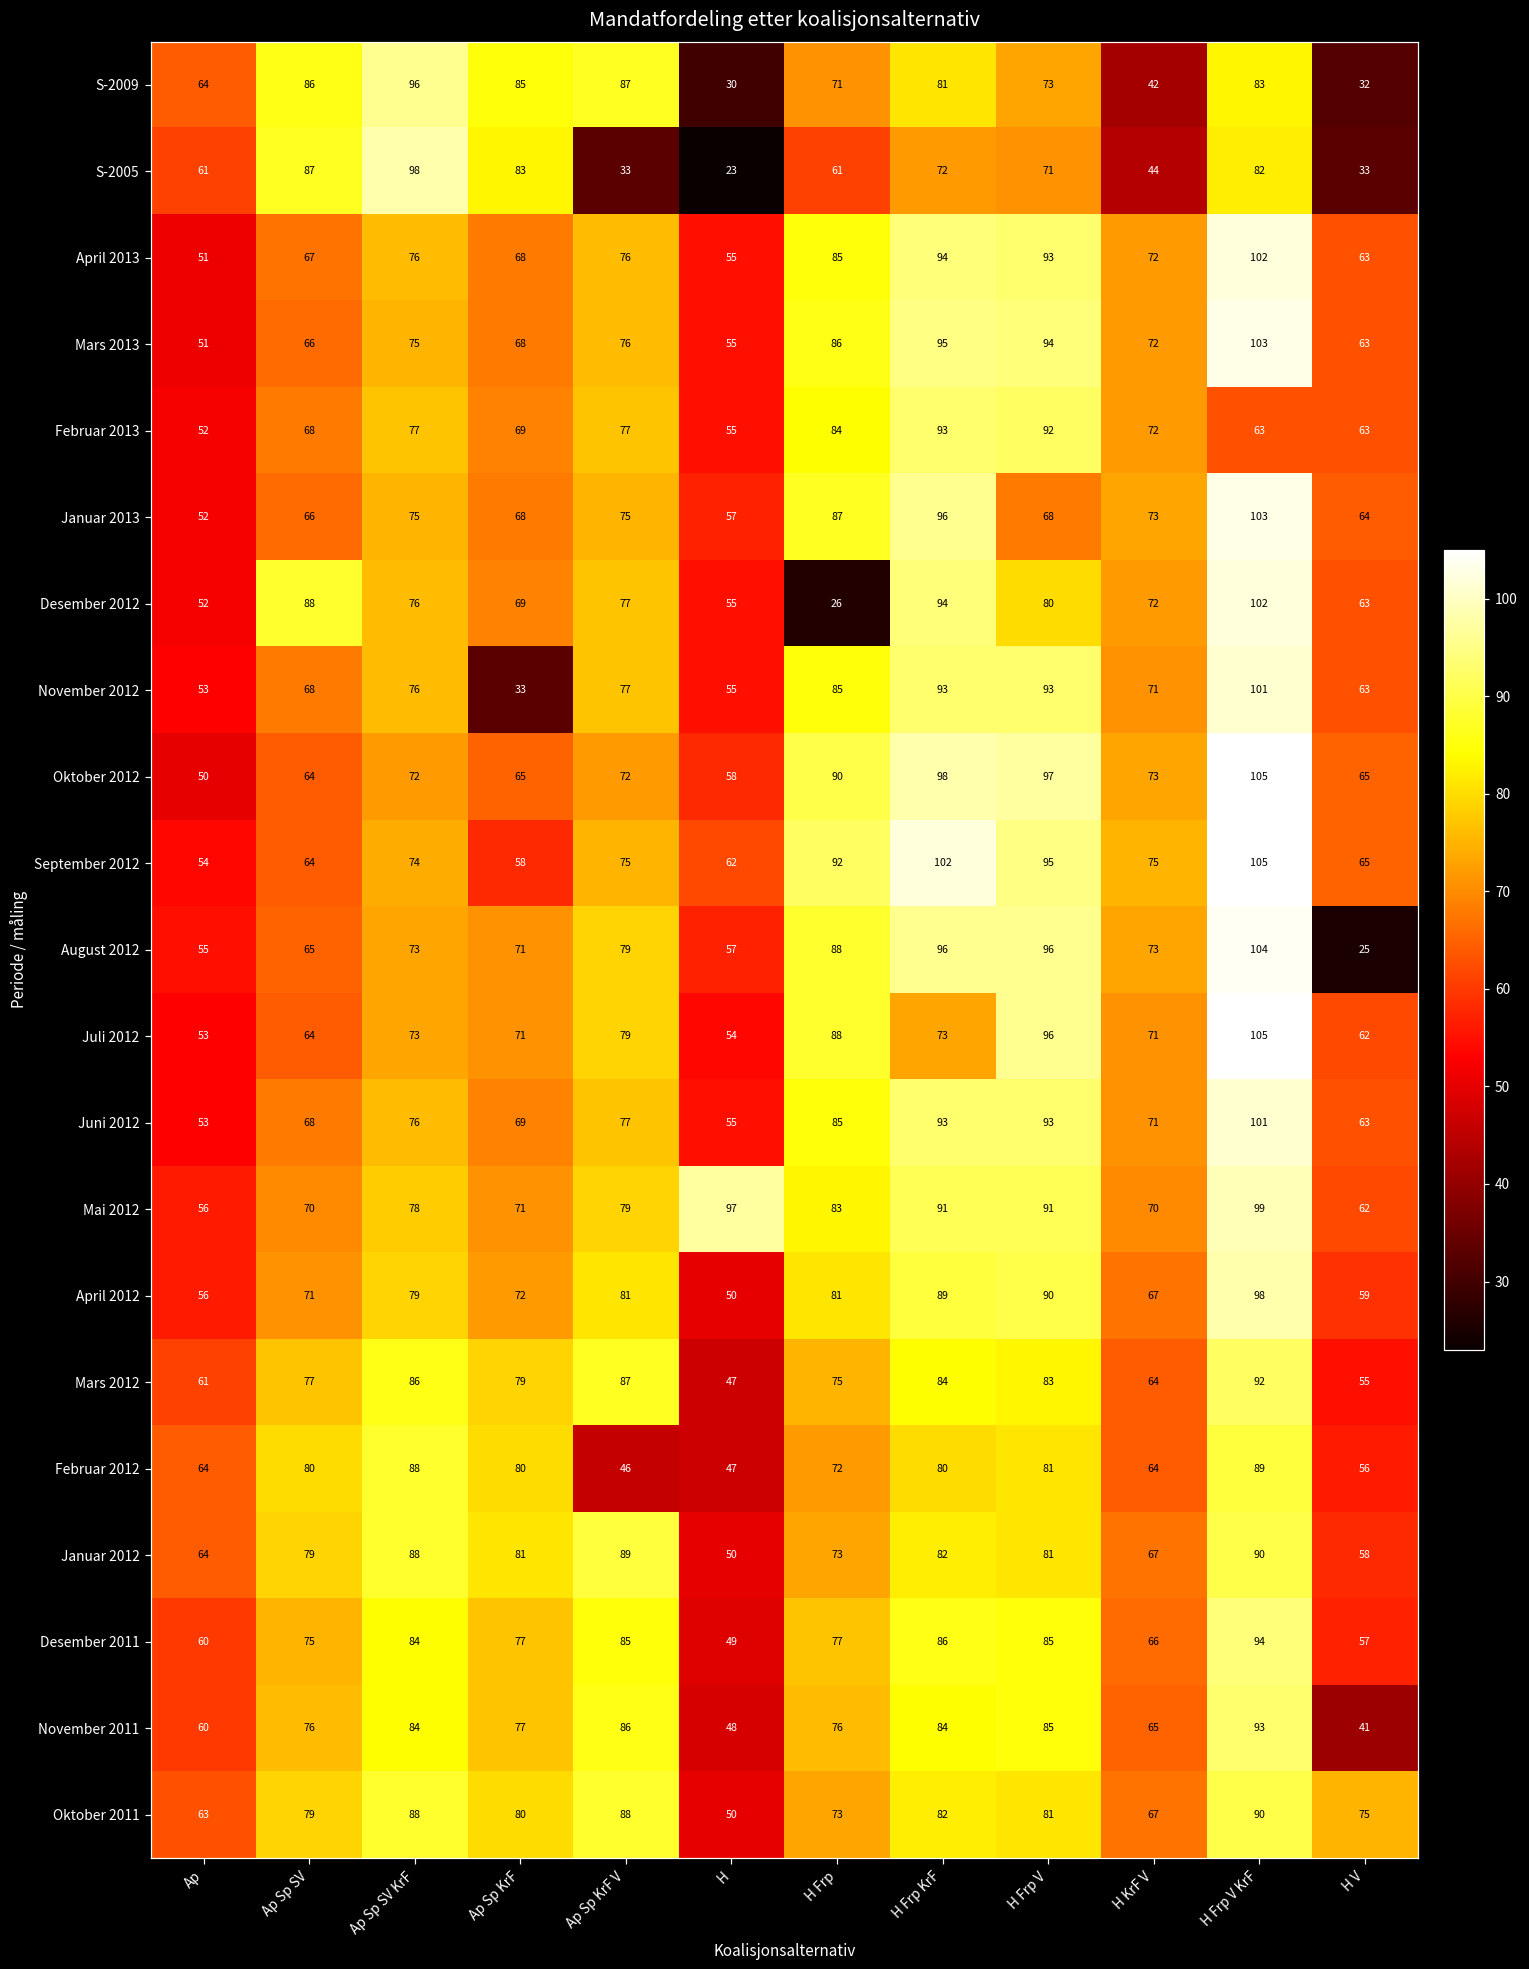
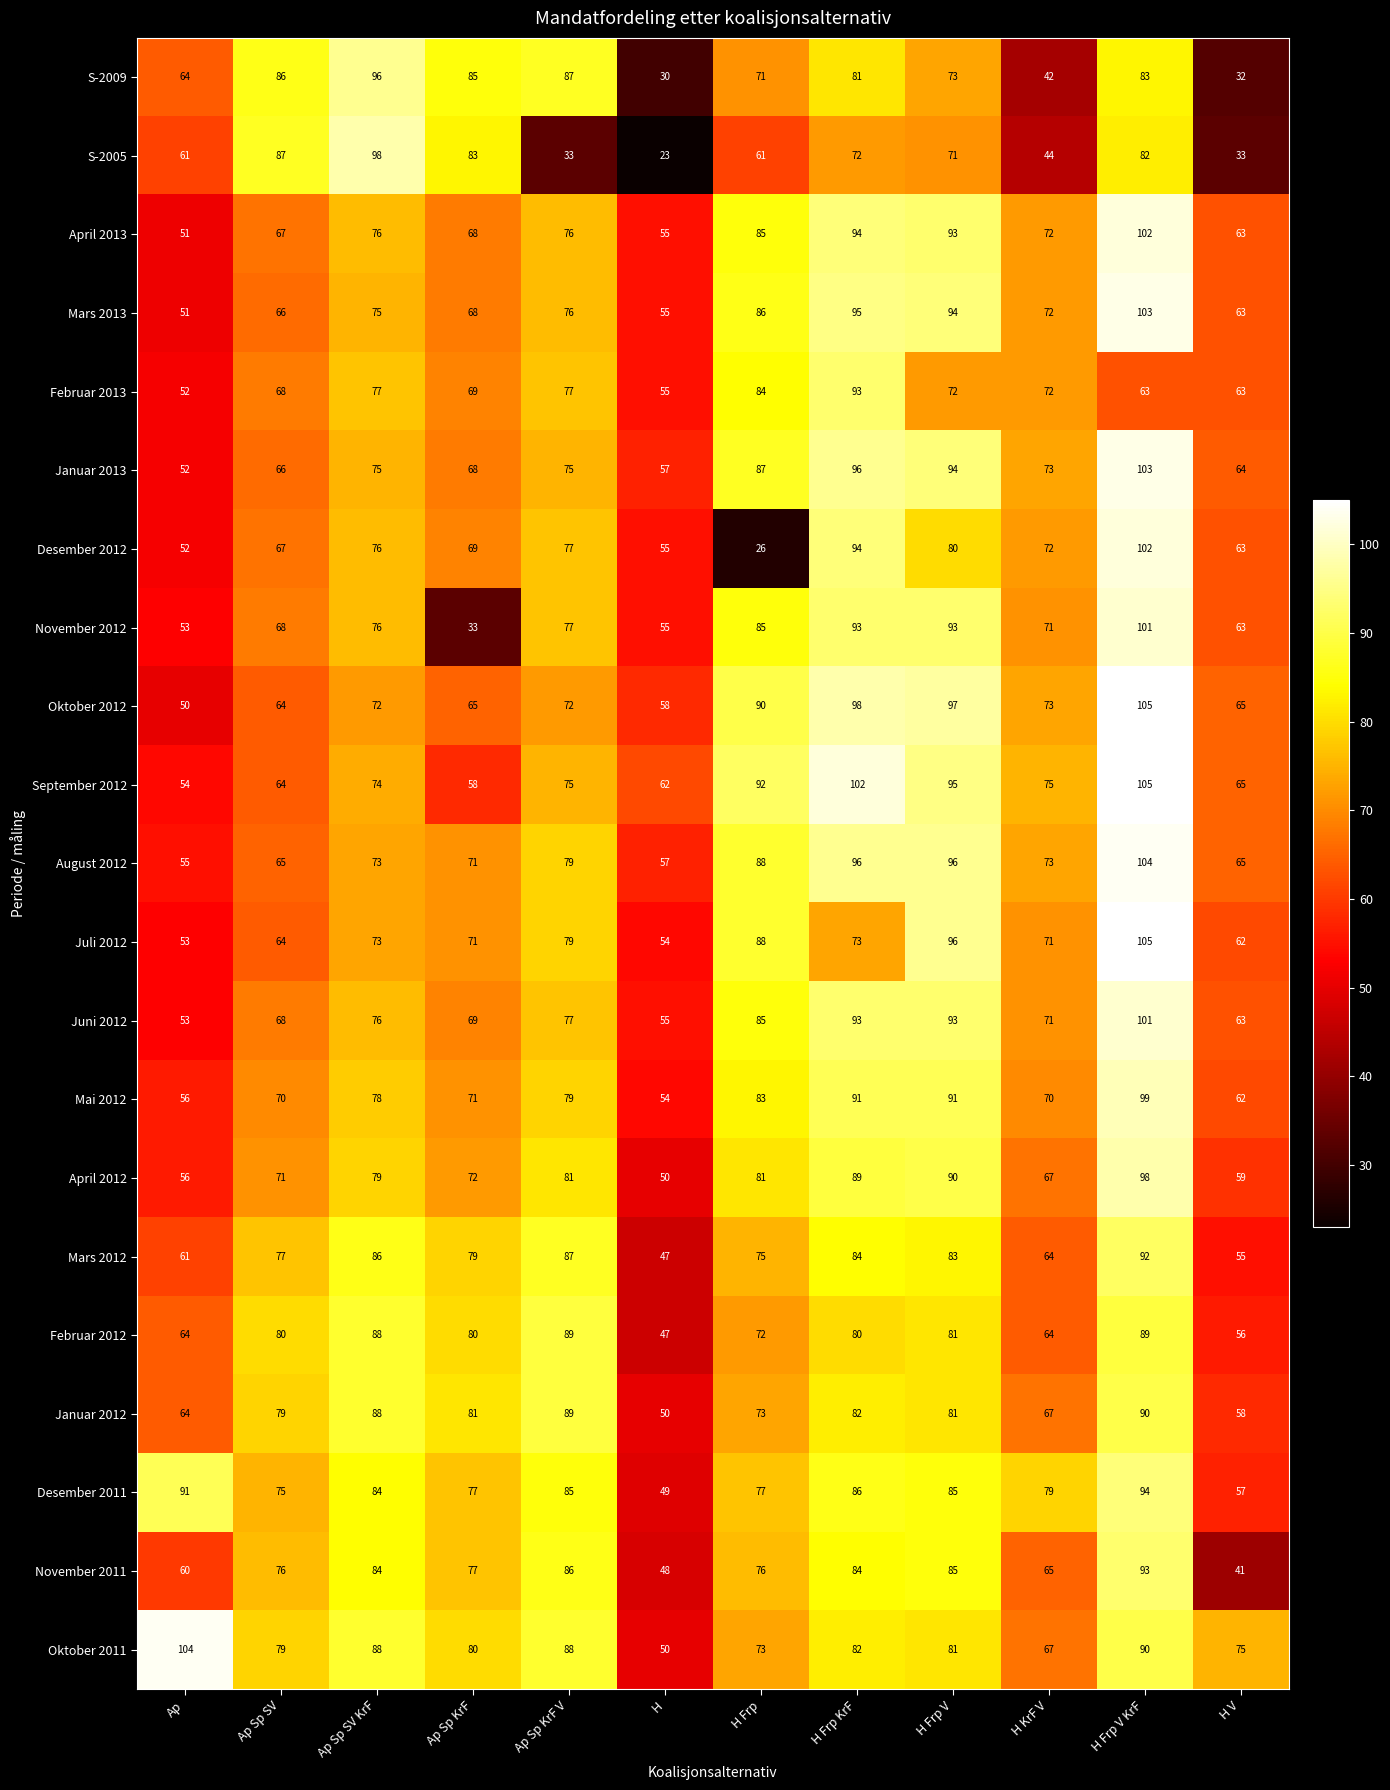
  {
    "Februar 2013": {
      "Ap": 52,
      "Ap Sp SV": 68,
      "Ap Sp SV KrF": 77,
      "Ap Sp KrF": 69,
      "Ap Sp KrF V": 77,
      "H": 55,
      "H Frp": 84,
      "H Frp KrF": 93,
-     "H Frp V": 92,
+     "H Frp V": 72,
      "H KrF V": 72,
      "H Frp V KrF": 63,
      "H V": 63
    },
    "Januar 2013": {
      "Ap": 52,
      "Ap Sp SV": 66,
      "Ap Sp SV KrF": 75,
      "Ap Sp KrF": 68,
      "Ap Sp KrF V": 75,
      "H": 57,
      "H Frp": 87,
      "H Frp KrF": 96,
-     "H Frp V": 68,
+     "H Frp V": 94,
      "H KrF V": 73,
      "H Frp V KrF": 103,
      "H V": 64
    },
    "Desember 2012": {
      "Ap": 52,
-     "Ap Sp SV": 88,
+     "Ap Sp SV": 67,
      "Ap Sp SV KrF": 76,
      "Ap Sp KrF": 69,
      "Ap Sp KrF V": 77,
      "H": 55,
      "H Frp": 26,
      "H Frp KrF": 94,
      "H Frp V": 80,
      "H KrF V": 72,
      "H Frp V KrF": 102,
      "H V": 63
    },
    "August 2012": {
      "Ap": 55,
      "Ap Sp SV": 65,
      "Ap Sp SV KrF": 73,
      "Ap Sp KrF": 71,
      "Ap Sp KrF V": 79,
      "H": 57,
      "H Frp": 88,
      "H Frp KrF": 96,
      "H Frp V": 96,
      "H KrF V": 73,
      "H Frp V KrF": 104,
-     "H V": 25
+     "H V": 65
    },
    "Mai 2012": {
      "Ap": 56,
      "Ap Sp SV": 70,
      "Ap Sp SV KrF": 78,
      "Ap Sp KrF": 71,
      "Ap Sp KrF V": 79,
-     "H": 97,
+     "H": 54,
      "H Frp": 83,
      "H Frp KrF": 91,
      "H Frp V": 91,
      "H KrF V": 70,
      "H Frp V KrF": 99,
      "H V": 62
    },
    "Februar 2012": {
      "Ap": 64,
      "Ap Sp SV": 80,
      "Ap Sp SV KrF": 88,
      "Ap Sp KrF": 80,
-     "Ap Sp KrF V": 46,
+     "Ap Sp KrF V": 89,
      "H": 47,
      "H Frp": 72,
      "H Frp KrF": 80,
      "H Frp V": 81,
      "H KrF V": 64,
      "H Frp V KrF": 89,
      "H V": 56
    },
    "Desember 2011": {
-     "Ap": 60,
+     "Ap": 91,
      "Ap Sp SV": 75,
      "Ap Sp SV KrF": 84,
      "Ap Sp KrF": 77,
      "Ap Sp KrF V": 85,
      "H": 49,
      "H Frp": 77,
      "H Frp KrF": 86,
      "H Frp V": 85,
-     "H KrF V": 66,
+     "H KrF V": 79,
      "H Frp V KrF": 94,
      "H V": 57
    },
    "Oktober 2011": {
-     "Ap": 63,
+     "Ap": 104,
      "Ap Sp SV": 79,
      "Ap Sp SV KrF": 88,
      "Ap Sp KrF": 80,
      "Ap Sp KrF V": 88,
      "H": 50,
      "H Frp": 73,
      "H Frp KrF": 82,
      "H Frp V": 81,
      "H KrF V": 67,
      "H Frp V KrF": 90,
      "H V": 75
    }
  }
